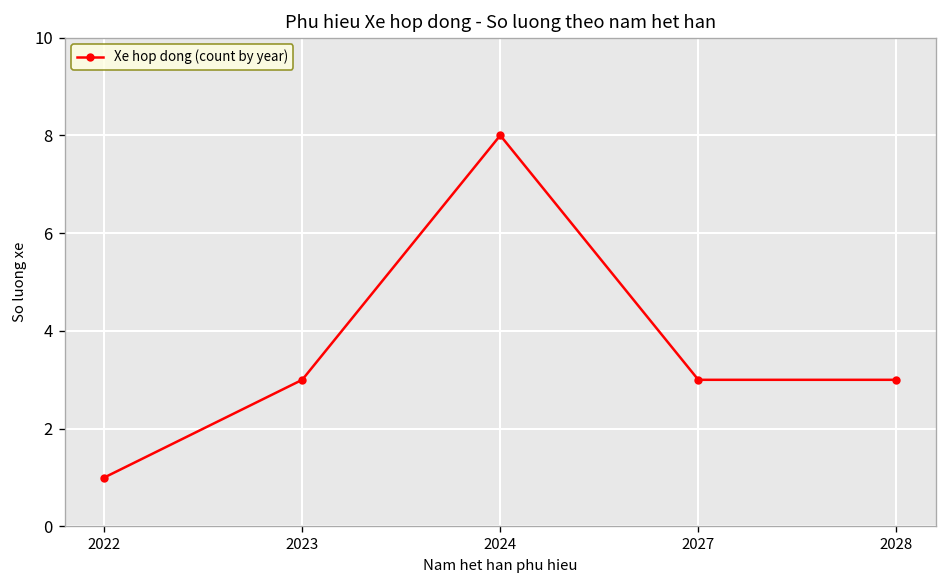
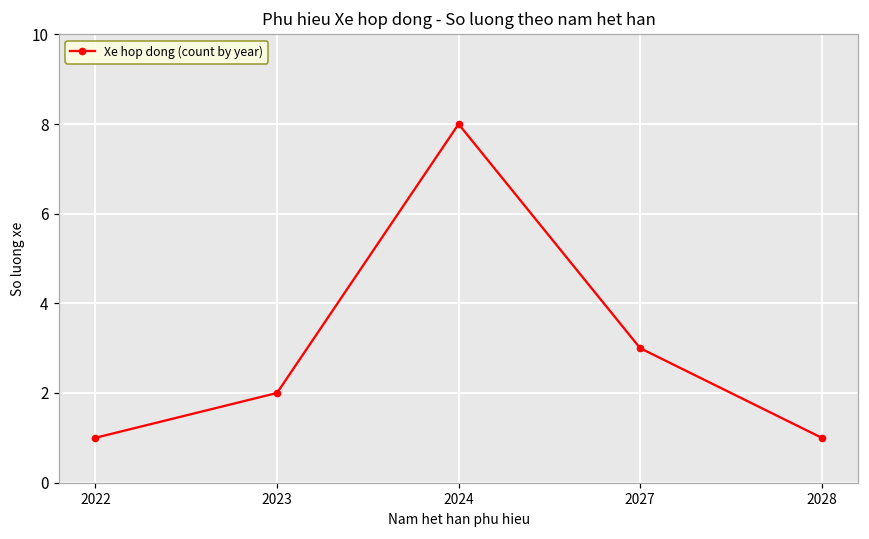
  {
    "2022": 1,
-   "2023": 3,
+   "2023": 2,
    "2024": 8,
    "2027": 3,
-   "2028": 3
+   "2028": 1
  }
